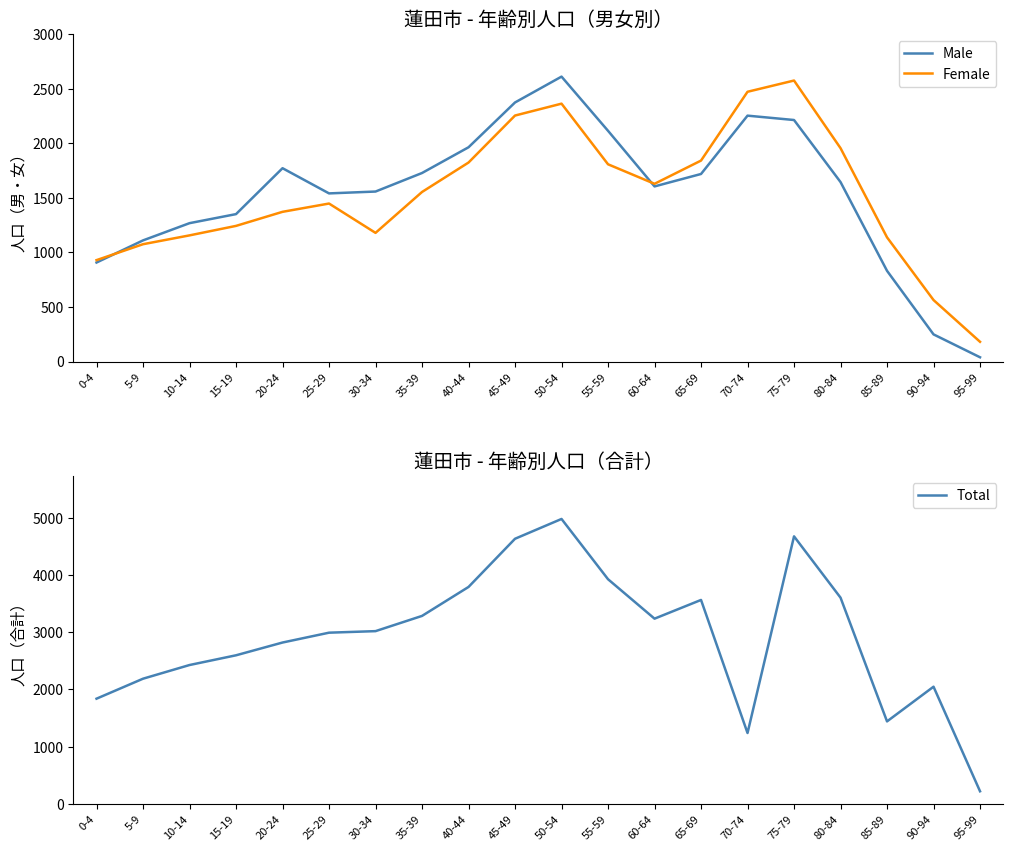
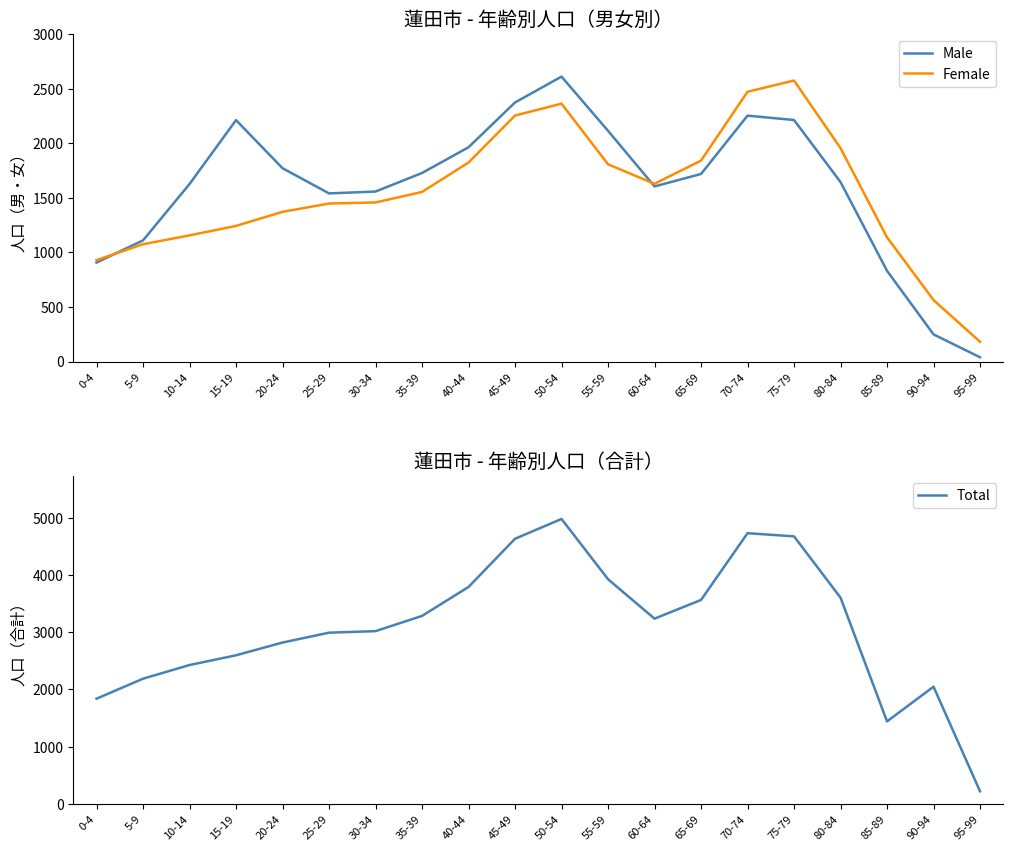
  {
    "蓮田市 - 年齢別人口（男女別）": {
      "Male": {
        "5-9": 1110,
-       "10-14": 1270,
-       "15-19": 1350,
+       "10-14": 1630,
+       "15-19": 2210,
        "20-24": 1770,
        "25-29": 1540,
        "30-34": 1560,
        "35-39": 1730,
        "40-44": 1970,
        "45-49": 2380,
        "50-54": 2610,
        "55-59": 2120,
        "60-64": 1610,
        "65-69": 1720,
        "70-74": 2260,
        "75-79": 2220,
        "80-84": 1650,
        "85-89": 830,
        "90-94": 250,
        "95-99": 40
      },
      "Female": {
        "5-9": 1080,
        "10-14": 1160,
        "15-19": 1240,
        "20-24": 1370,
        "25-29": 1450,
-       "30-34": 1180,
+       "30-34": 1460,
        "35-39": 1560,
        "40-44": 1830,
        "45-49": 2260,
        "50-54": 2370,
        "55-59": 1810,
        "60-64": 1630,
        "65-69": 1840,
        "70-74": 2470,
        "75-79": 2580,
        "80-84": 1960,
        "85-89": 1140,
        "90-94": 560,
        "95-99": 180
      }
    },
    "蓮田市 - 年齢別人口（合計）": {
      "0-4": 1800,
      "5-9": 2200,
      "10-14": 2400,
      "15-19": 2600,
      "20-24": 2800,
      "25-29": 3000,
      "30-34": 3000,
      "35-39": 3300,
      "40-44": 3800,
      "45-49": 4600,
      "50-54": 5000,
      "55-59": 3900,
      "60-64": 3200,
      "65-69": 3600,
-     "70-74": 1200,
+     "70-74": 4700,
      "75-79": 4700,
      "80-84": 3600,
      "85-89": 1400,
      "90-94": 2000,
      "95-99": 200
    }
  }
